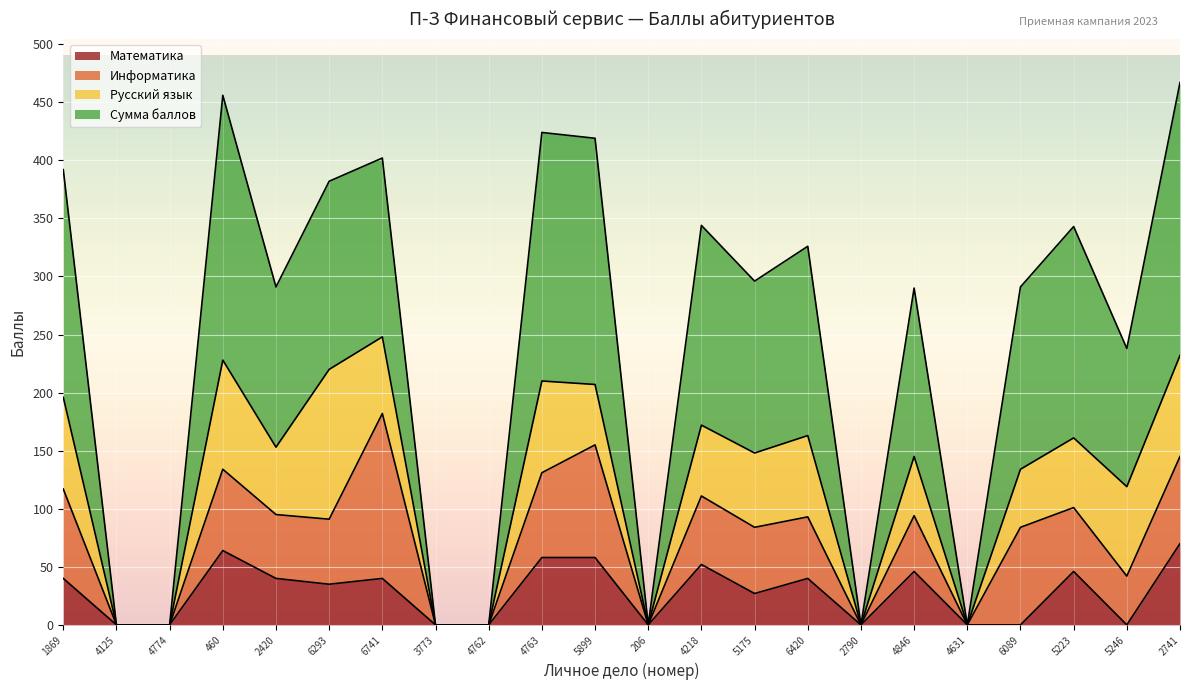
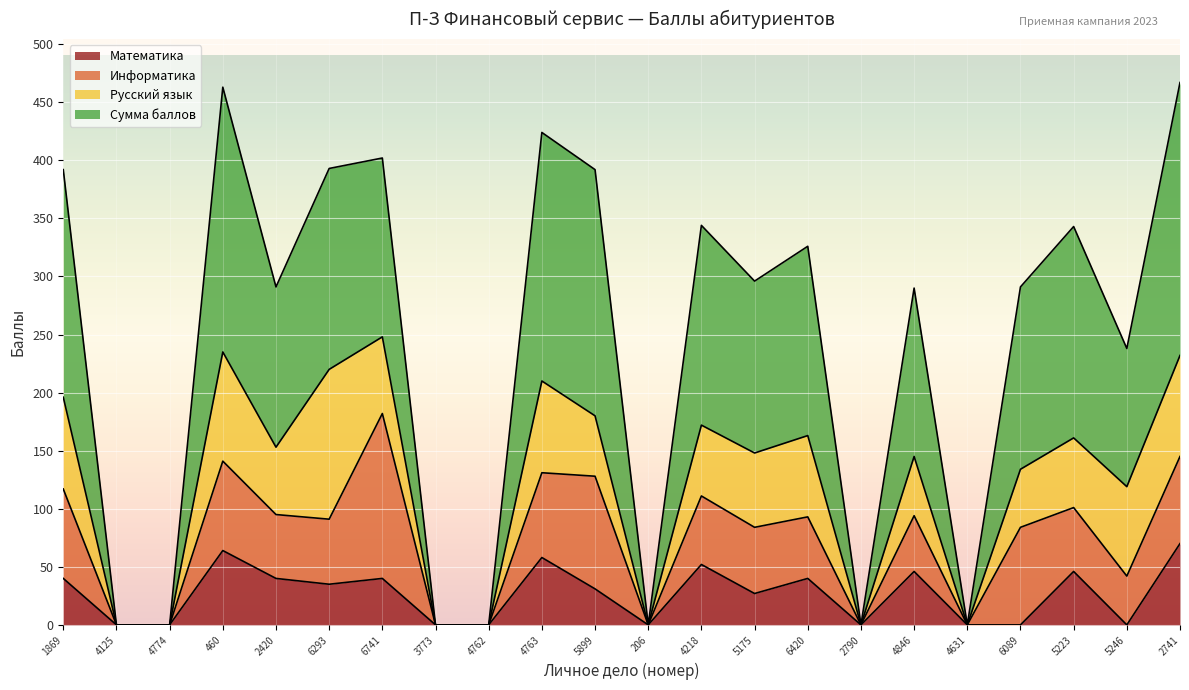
  {
    "Математика": {
      "1869": 40,
      "460": 64,
      "2420": 40,
      "6293": 35,
      "6741": 40,
      "4763": 58,
-     "5899": 58,
+     "5899": 31,
      "4218": 52,
      "5175": 27,
      "6420": 40,
      "4846": 46,
      "6089": 0,
      "5223": 46,
      "5246": 0,
      "2741": 70
    },
    "Информатика": {
      "1869": 77,
-     "460": 70,
+     "460": 77,
      "2420": 55,
      "6293": 56,
      "6741": 142,
      "4763": 73,
      "5899": 97,
      "4218": 59,
      "5175": 57,
      "6420": 53,
      "4846": 48,
      "6089": 84,
      "5223": 55,
      "5246": 42,
      "2741": 75
    },
    "Русский язык": {
      "1869": 79,
      "460": 94,
      "2420": 58,
      "6293": 129,
      "6741": 66,
      "4763": 79,
      "5899": 52,
      "4218": 61,
      "5175": 64,
      "6420": 70,
      "4846": 51,
      "6089": 50,
      "5223": 60,
      "5246": 77,
      "2741": 87
    },
    "Сумма баллов": {
      "1869": 196,
      "460": 228,
      "2420": 138,
-     "6293": 162,
+     "6293": 173,
      "6741": 154,
      "4763": 214,
      "5899": 212,
      "4218": 172,
      "5175": 148,
      "6420": 163,
      "4846": 145,
      "6089": 157,
      "5223": 182,
      "5246": 119,
      "2741": 235
    }
  }
